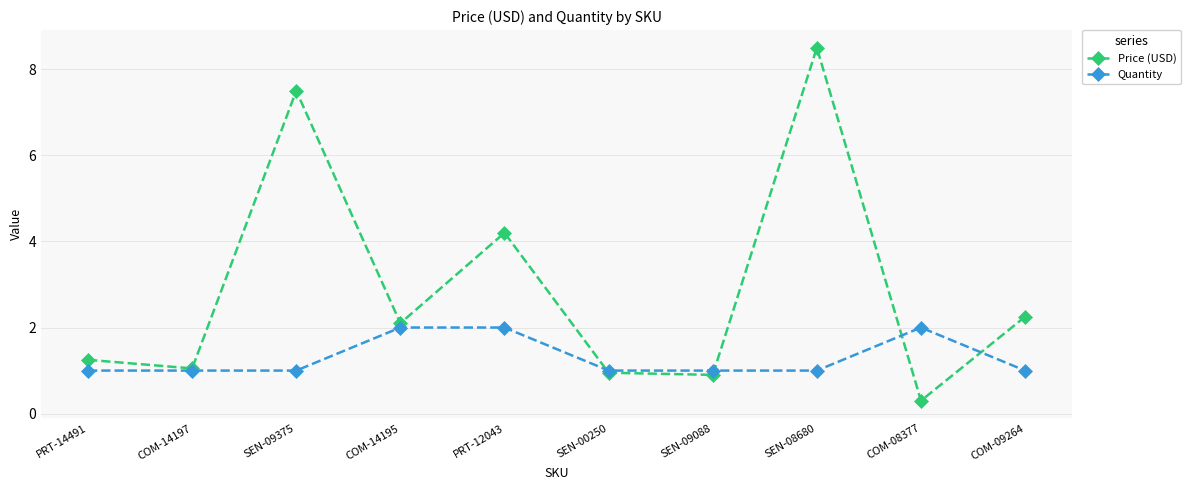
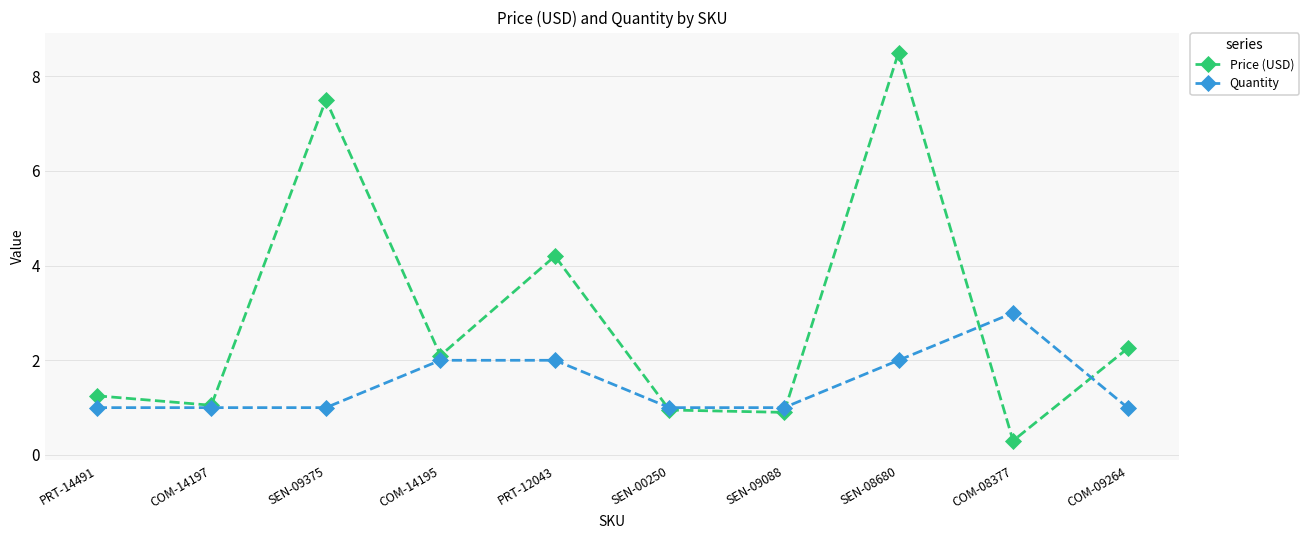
  {
    "Price (USD)": {
      "PRT-14491": 1.3,
      "SEN-09375": 7.5,
      "COM-14195": 2.1,
      "PRT-12043": 4.2,
      "SEN-09088": 0.9,
      "SEN-08680": 8.5,
      "COM-08377": 0.3,
      "COM-09264": 2.3
    },
    "Quantity": {
      "PRT-14491": 1,
      "SEN-09375": 1,
      "COM-14195": 2,
      "PRT-12043": 2,
      "SEN-09088": 1,
-     "SEN-08680": 1,
-     "COM-08377": 2,
+     "SEN-08680": 2,
+     "COM-08377": 3,
      "COM-09264": 1
    }
  }
